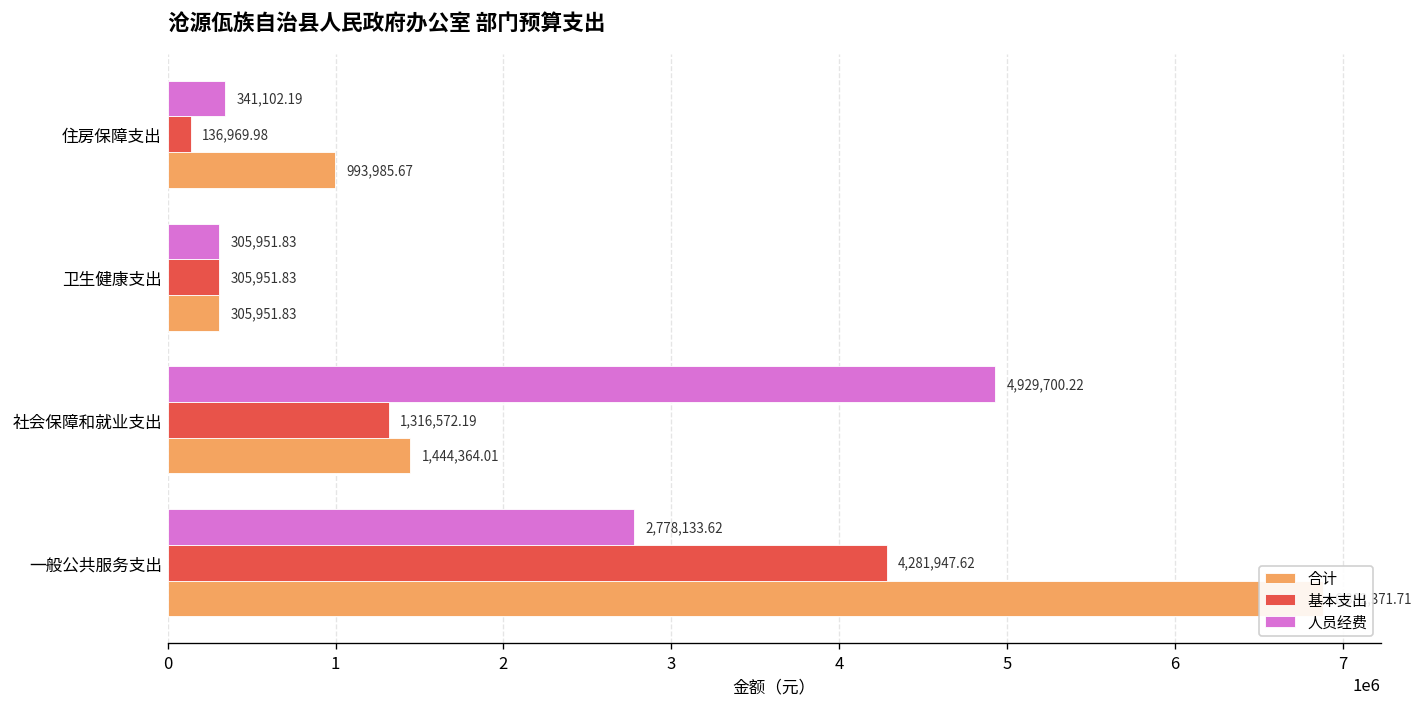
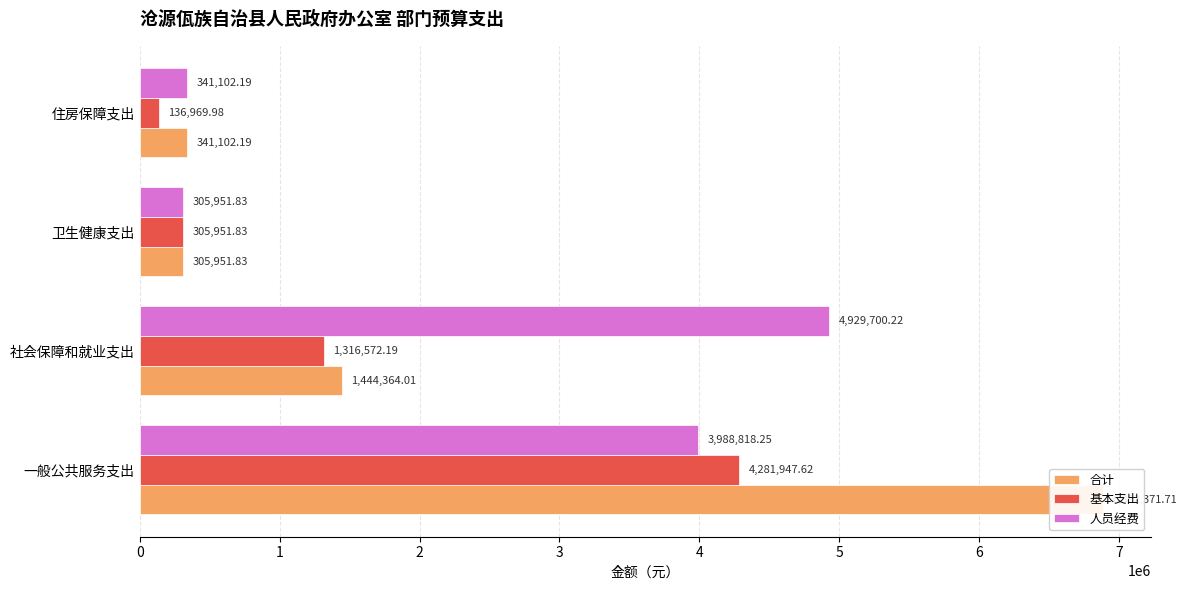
  {
    "合计": {
-     "住房保障支出": "993,985.67",
+     "住房保障支出": "341,102.19",
      "卫生健康支出": "305,951.83",
      "社会保障和就业支出": "1,444,364.01"
    },
    "基本支出": {
      "住房保障支出": "136,969.98",
      "卫生健康支出": "305,951.83",
      "社会保障和就业支出": "1,316,572.19",
      "一般公共服务支出": "4,281,947.62"
    },
    "人员经费": {
      "住房保障支出": "341,102.19",
      "卫生健康支出": "305,951.83",
      "社会保障和就业支出": "4,929,700.22",
-     "一般公共服务支出": "2,778,133.62"
+     "一般公共服务支出": "3,988,818.25"
    }
  }
